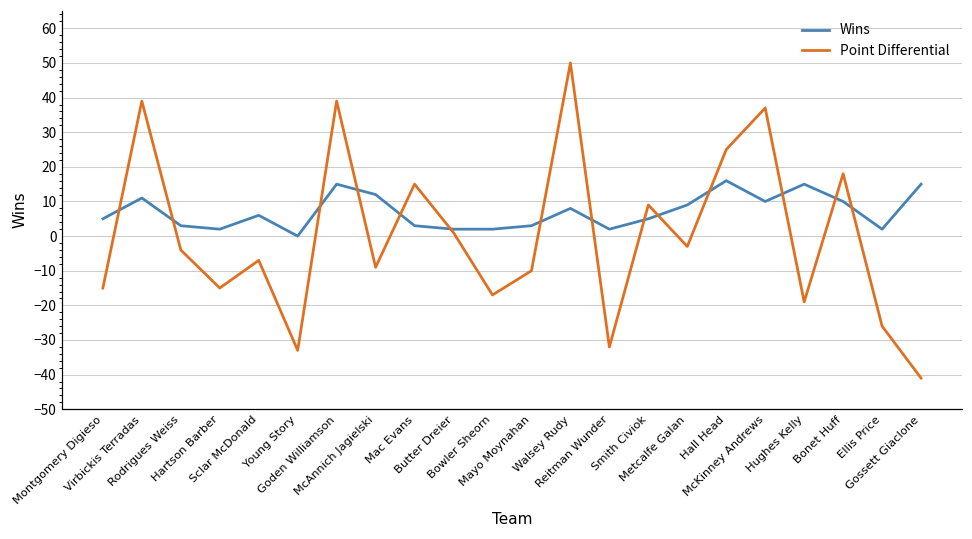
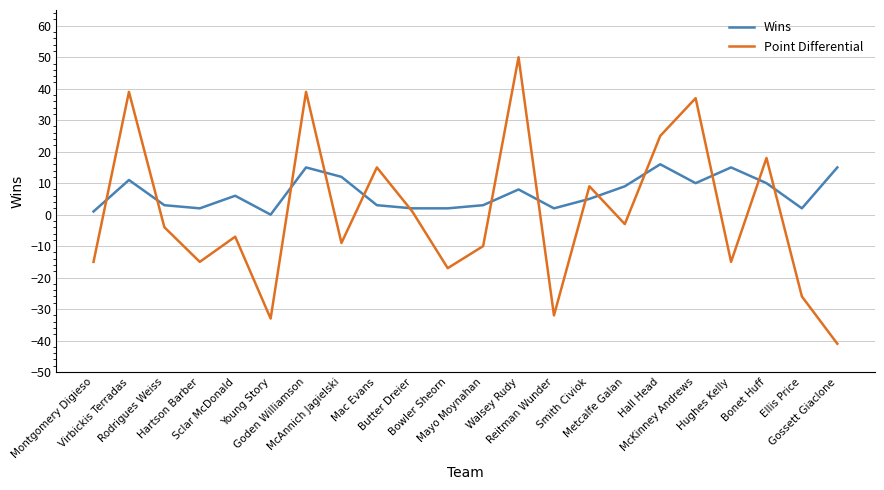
  {
    "Wins": {
-     "Montgomery Digieso": 5,
+     "Montgomery Digieso": 1,
      "Virbickis Terradas": 11,
      "Rodrigues Weiss": 3,
      "Hartson Barber": 2,
      "Sclar McDonald": 6,
      "Young Story": 0,
      "Goden Williamson": 15,
      "McAnnich Jagielski": 12,
      "Mac Evans": 3,
      "Butter Dreier": 2,
      "Bowler Sheorn": 2,
      "Mayo Moynahan": 3,
      "Walsey Rudy": 8,
      "Reitman Wunder": 2,
      "Smith Civiok": 5,
      "Metcalfe Galan": 9,
      "Hall Head": 16,
      "McKinney Andrews": 10,
      "Hughes Kelly": 15,
      "Bonet Huff": 10,
      "Ellis Price": 2,
      "Gossett Giaclone": 15
    },
    "Point Differential": {
      "Montgomery Digieso": -15,
      "Virbickis Terradas": 39,
      "Rodrigues Weiss": -4,
      "Hartson Barber": -15,
      "Sclar McDonald": -7,
      "Young Story": -33,
      "Goden Williamson": 39,
      "McAnnich Jagielski": -9,
      "Mac Evans": 15,
      "Butter Dreier": 1,
      "Bowler Sheorn": -17,
      "Mayo Moynahan": -10,
      "Walsey Rudy": 50,
      "Reitman Wunder": -32,
      "Smith Civiok": 9,
      "Metcalfe Galan": -3,
      "Hall Head": 25,
      "McKinney Andrews": 37,
-     "Hughes Kelly": -19,
+     "Hughes Kelly": -15,
      "Bonet Huff": 18,
      "Ellis Price": -26,
      "Gossett Giaclone": -41
    }
  }
